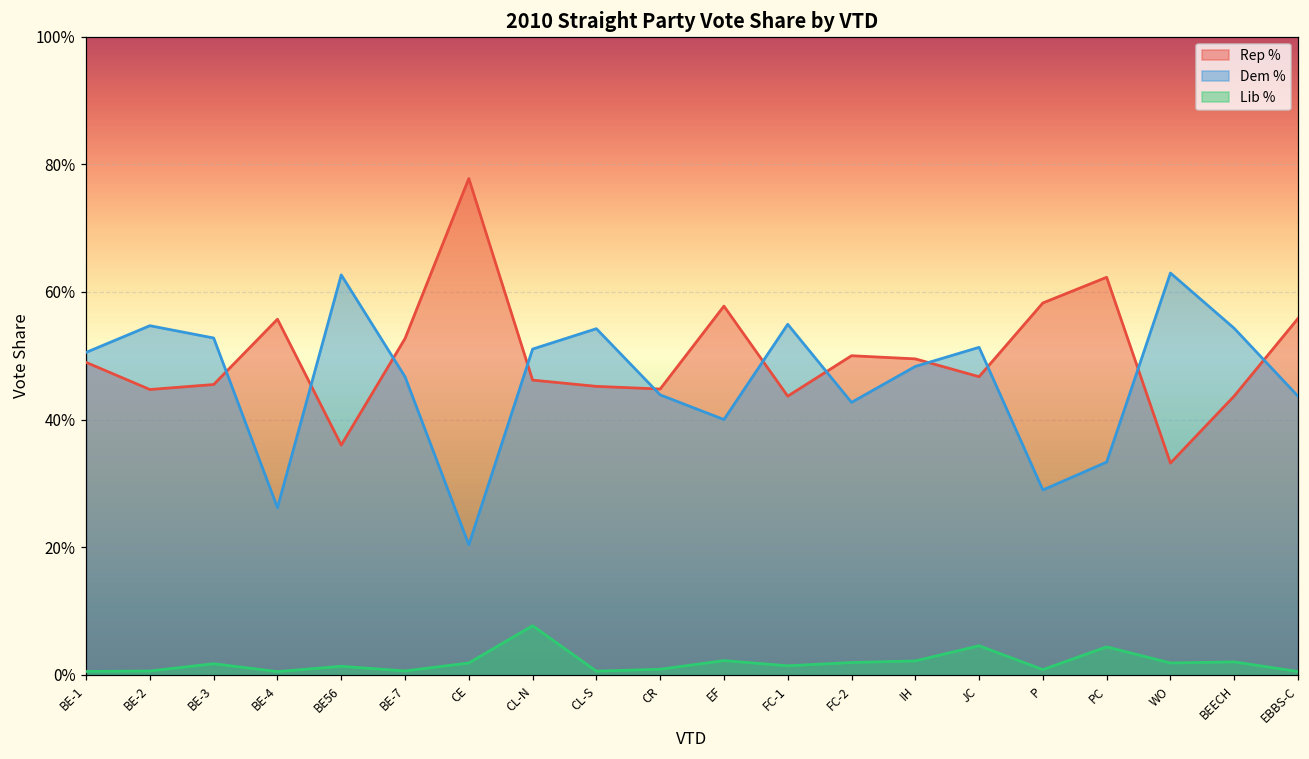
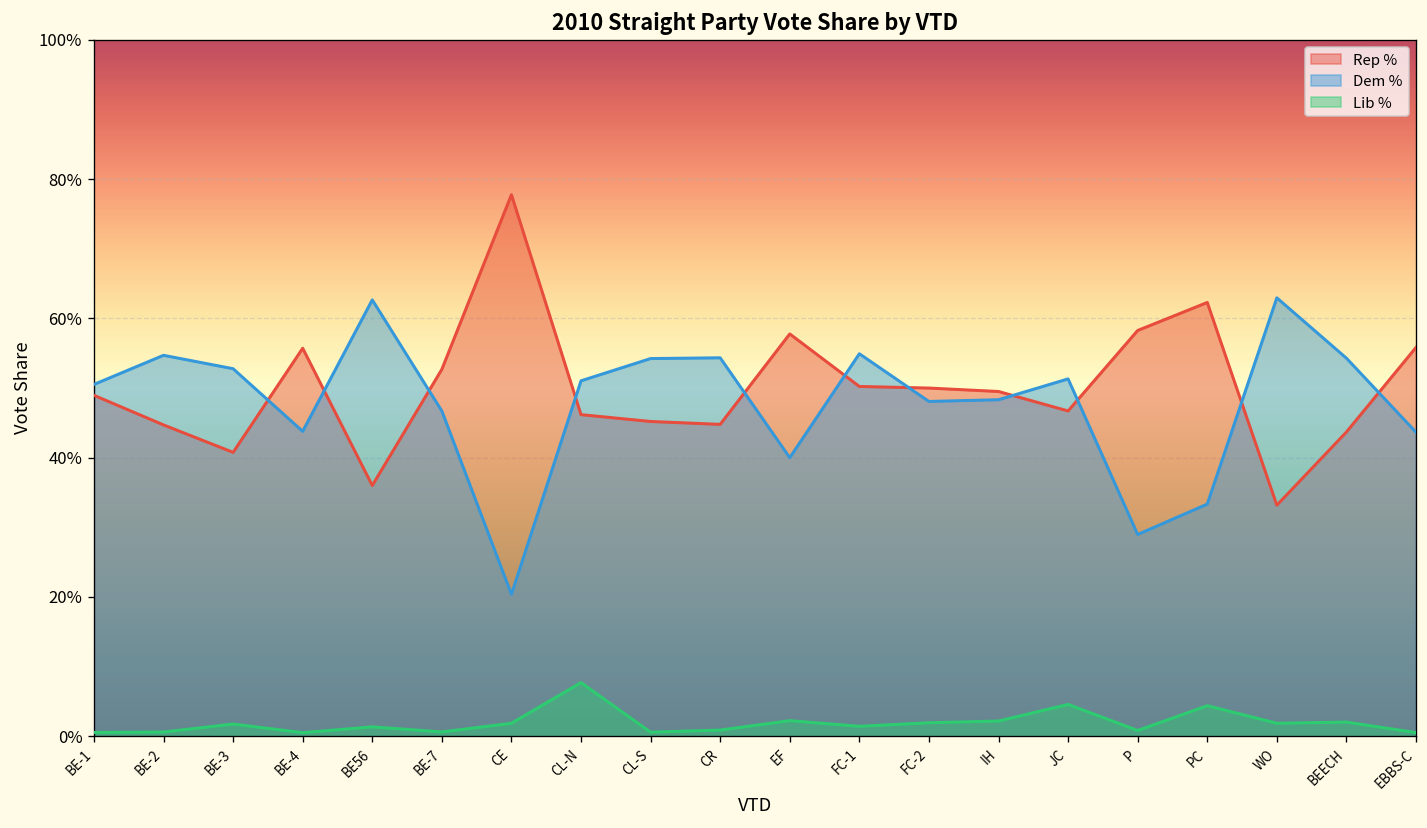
  {
    "Rep %": {
      "BE-1": "49%",
      "BE-2": "45%",
-     "BE-3": "45%",
+     "BE-3": "41%",
      "BE-4": "56%",
      "BE56": "36%",
      "BE-7": "53%",
      "CE": "78%",
      "CL-N": "46%",
      "CL-S": "45%",
      "CR": "45%",
      "EF": "58%",
-     "FC-1": "44%",
+     "FC-1": "50%",
      "FC-2": "50%",
      "IH": "50%",
      "JC": "47%",
      "P": "58%",
      "PC": "62%",
      "WO": "33%",
      "BEECH": "44%",
      "EBBS-C": "56%"
    },
    "Dem %": {
      "BE-1": "51%",
      "BE-2": "55%",
      "BE-3": "53%",
-     "BE-4": "26%",
+     "BE-4": "44%",
      "BE56": "63%",
      "BE-7": "47%",
      "CE": "20%",
      "CL-N": "51%",
      "CL-S": "54%",
-     "CR": "44%",
+     "CR": "54%",
      "EF": "40%",
      "FC-1": "55%",
-     "FC-2": "43%",
+     "FC-2": "48%",
      "IH": "48%",
      "JC": "51%",
      "P": "29%",
      "PC": "33%",
      "WO": "63%",
      "BEECH": "54%",
      "EBBS-C": "44%"
    },
    "Lib %": {
      "BE-1": "1%",
      "BE-2": "1%",
      "BE-3": "2%",
      "BE-4": "0%",
      "BE56": "1%",
      "BE-7": "1%",
      "CE": "2%",
      "CL-N": "8%",
      "CL-S": "1%",
      "CR": "1%",
      "EF": "2%",
      "FC-1": "1%",
      "FC-2": "2%",
      "IH": "2%",
      "JC": "5%",
      "P": "1%",
      "PC": "4%",
      "WO": "2%",
      "BEECH": "2%",
      "EBBS-C": "1%"
    }
  }
